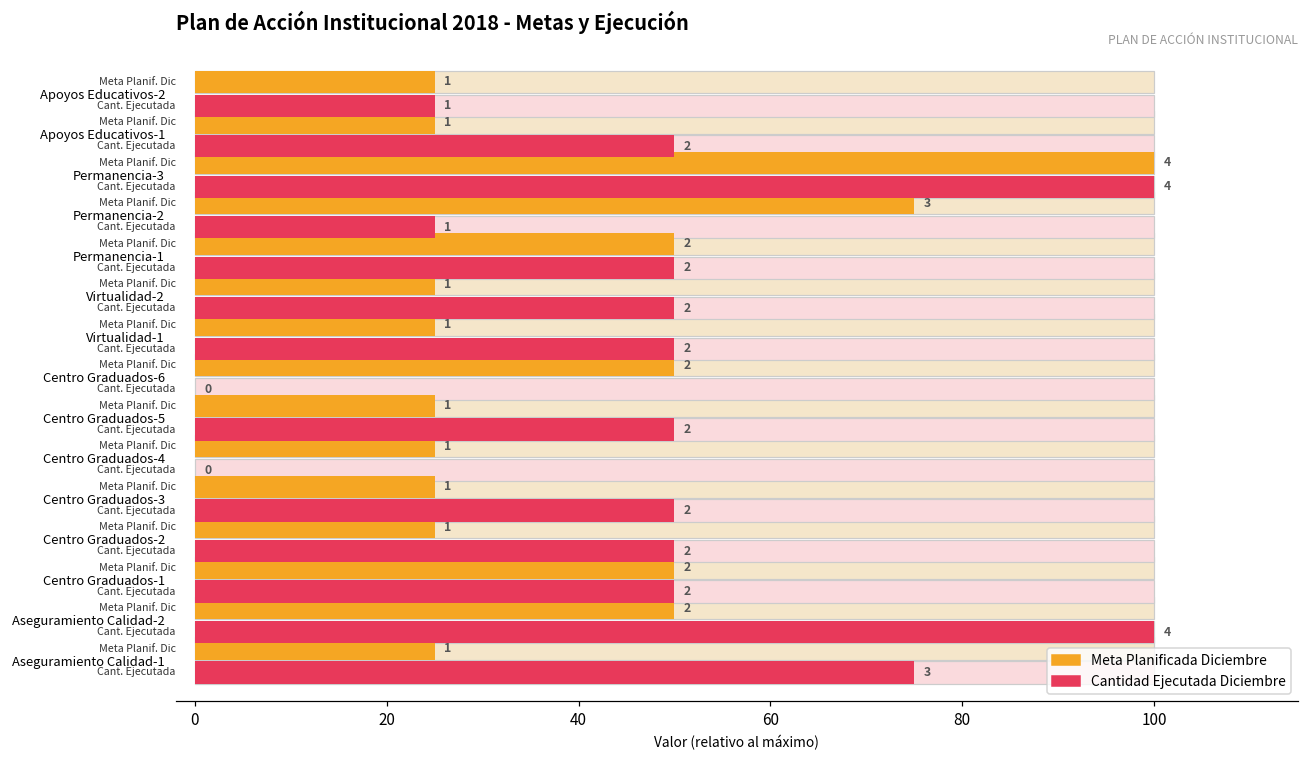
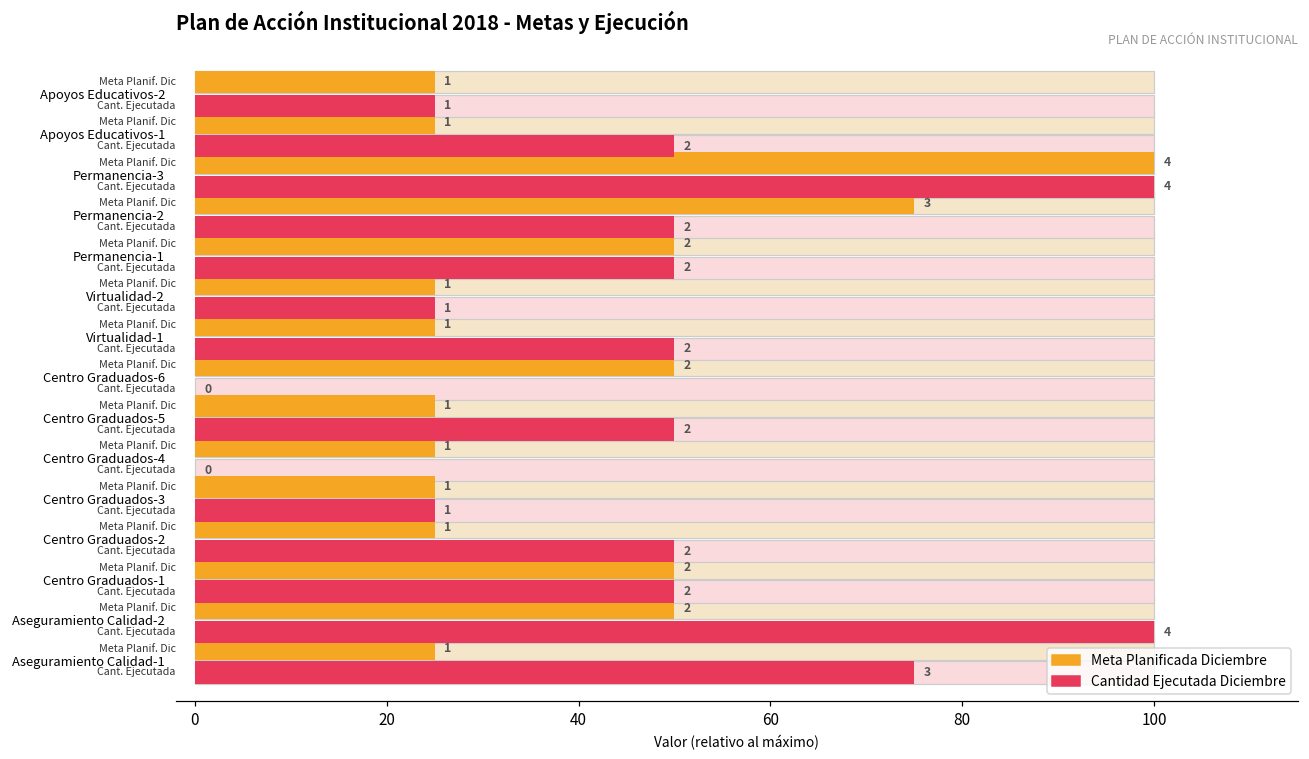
  {
    "Cantidad Ejecutada Diciembre": {
-     "Permanencia-2": 1,
-     "Virtualidad-2": 2,
+     "Permanencia-2": 2,
+     "Virtualidad-2": 1,
      "Centro Graduados-6": 0,
      "Centro Graduados-4": 0,
-     "Centro Graduados-3": 2
+     "Centro Graduados-3": 1
    }
  }
